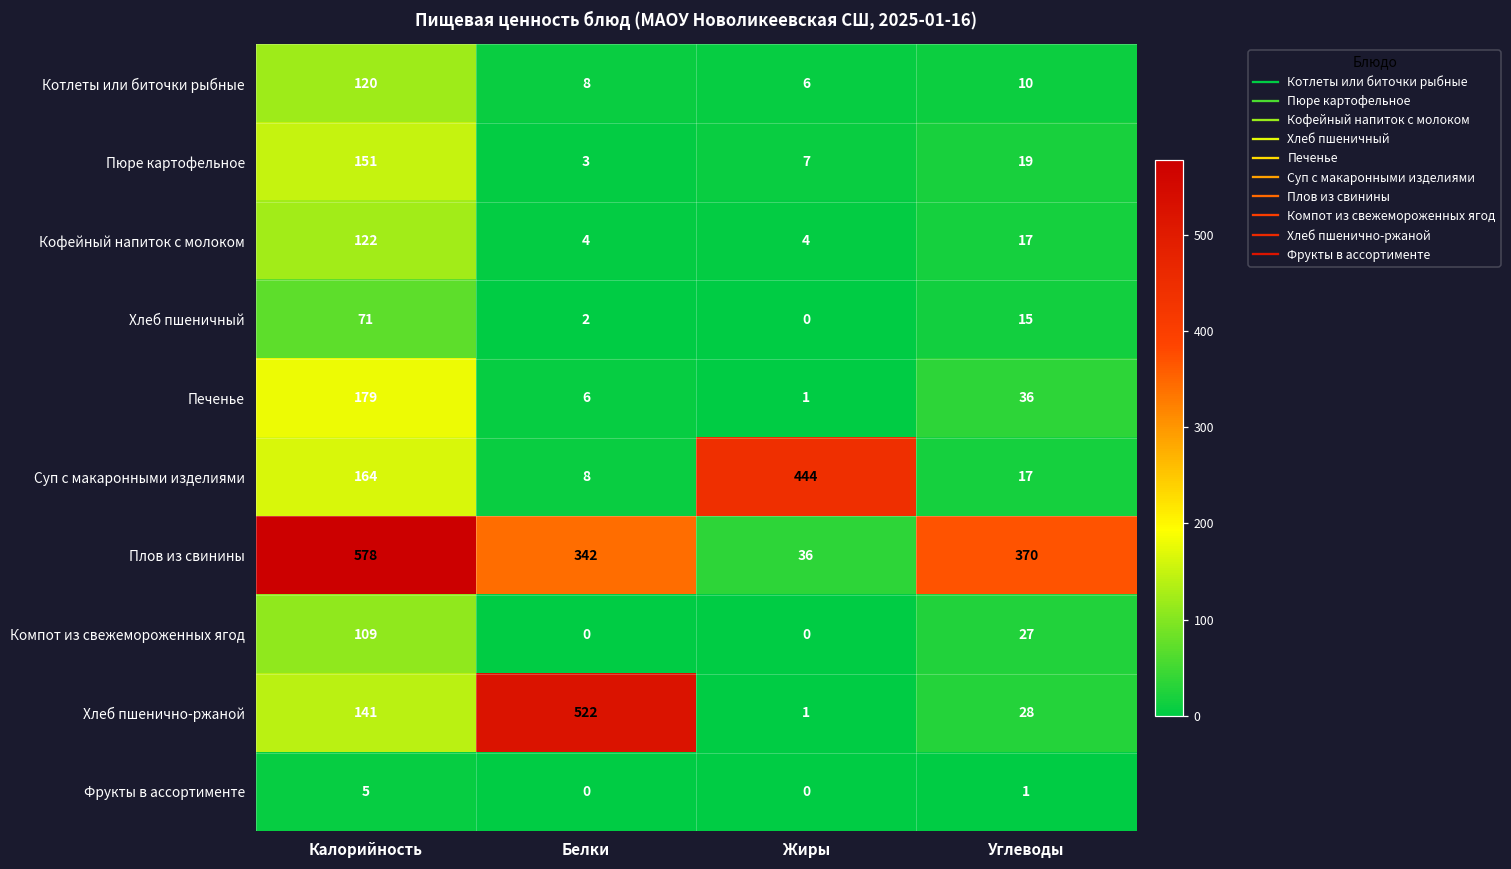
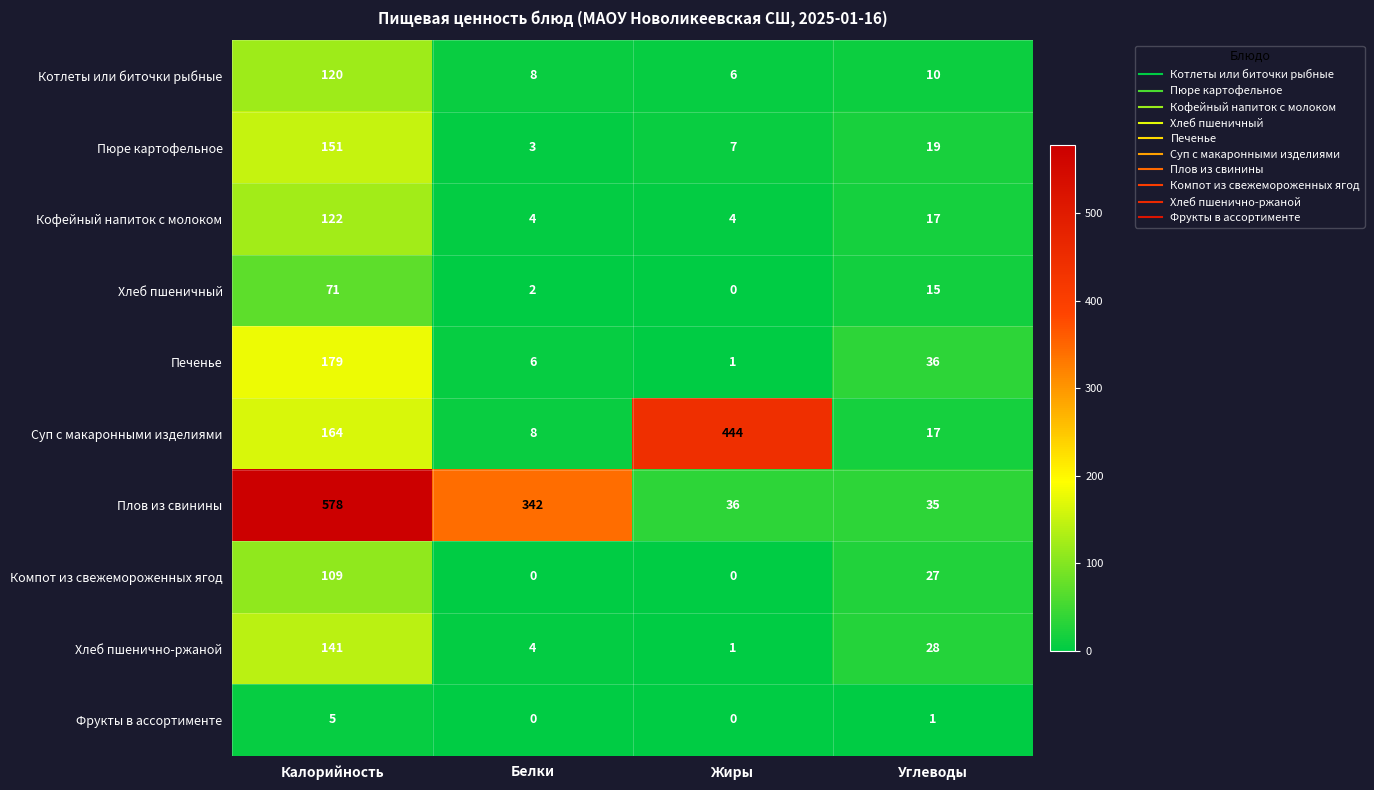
  {
    "Котлеты или биточки рыбные": {
      "Калорийность": 120,
      "Белки": 8,
      "Жиры": 6,
      "Углеводы": 10
    },
    "Пюре картофельное": {
      "Калорийность": 151,
      "Белки": 3,
      "Жиры": 7,
      "Углеводы": 19
    },
    "Кофейный напиток с молоком": {
      "Калорийность": 122,
      "Белки": 4,
      "Жиры": 4,
      "Углеводы": 17
    },
    "Хлеб пшеничный": {
      "Калорийность": 71,
      "Белки": 2,
      "Жиры": 0,
      "Углеводы": 15
    },
    "Печенье": {
      "Калорийность": 179,
      "Белки": 6,
      "Жиры": 1,
      "Углеводы": 36
    },
    "Суп с макаронными изделиями": {
      "Калорийность": 164,
      "Белки": 8,
      "Жиры": 444,
      "Углеводы": 17
    },
    "Плов из свинины": {
      "Калорийность": 578,
      "Белки": 342,
      "Жиры": 36,
-     "Углеводы": 370
+     "Углеводы": 35
    },
    "Компот из свежемороженных ягод": {
      "Калорийность": 109,
      "Белки": 0,
      "Жиры": 0,
      "Углеводы": 27
    },
    "Хлеб пшенично-ржаной": {
      "Калорийность": 141,
-     "Белки": 522,
+     "Белки": 4,
      "Жиры": 1,
      "Углеводы": 28
    },
    "Фрукты в ассортименте": {
      "Калорийность": 5,
      "Белки": 0,
      "Жиры": 0,
      "Углеводы": 1
    }
  }
